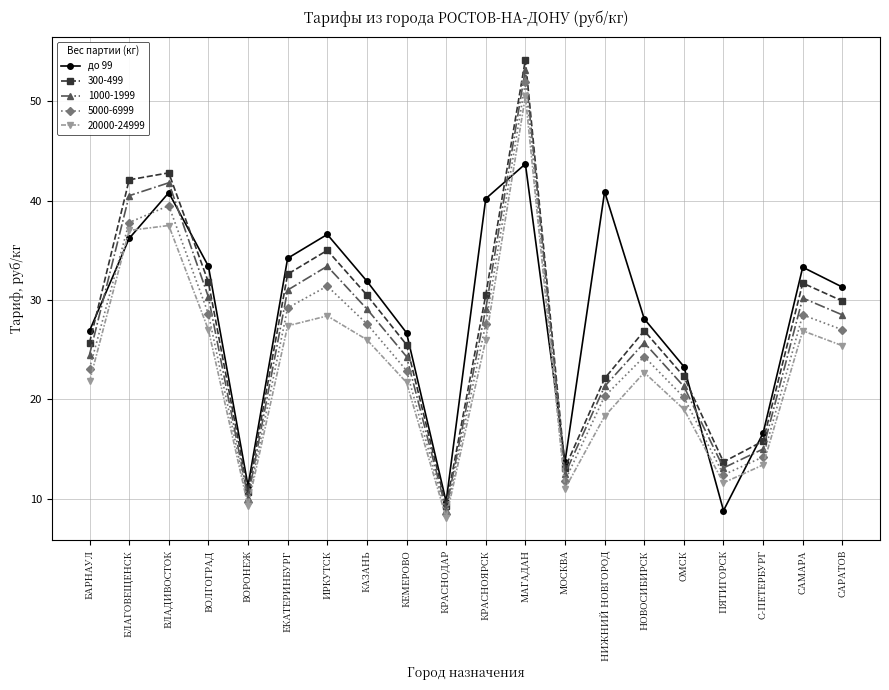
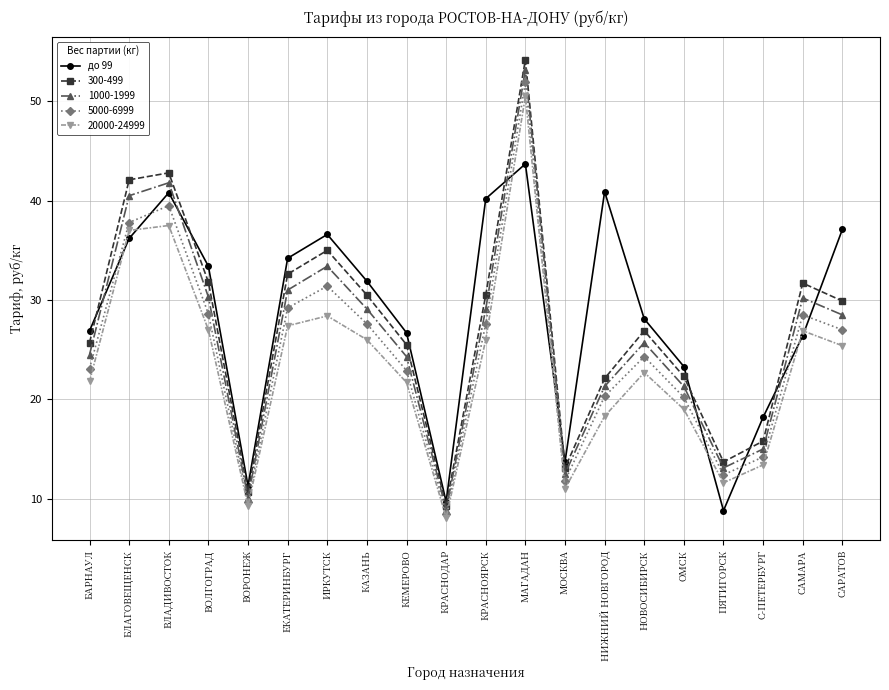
  {
    "до 99": {
      "БАРНАУЛ": 27,
      "БЛАГОВЕЩЕНСК": 36,
      "ВЛАДИВОСТОК": 41,
      "ВОЛГОГРАД": 33,
      "ВОРОНЕЖ": 11,
      "ЕКАТЕРИНБУРГ": 34,
      "ИРКУТСК": 37,
      "КАЗАНЬ": 32,
      "КЕМЕРОВО": 27,
      "КРАСНОДАР": 10,
      "КРАСНОЯРСК": 40,
      "МАГАДАН": 44,
      "МОСКВА": 14,
      "НИЖНИЙ НОВГОРОД": 41,
      "НОВОСИБИРСК": 28,
      "ОМСК": 23,
      "ПЯТИГОРСК": 9,
-     "С-ПЕТЕРБУРГ": 17,
-     "САМАРА": 33,
-     "САРАТОВ": 31
+     "С-ПЕТЕРБУРГ": 18,
+     "САМАРА": 26,
+     "САРАТОВ": 37
    }
  }
